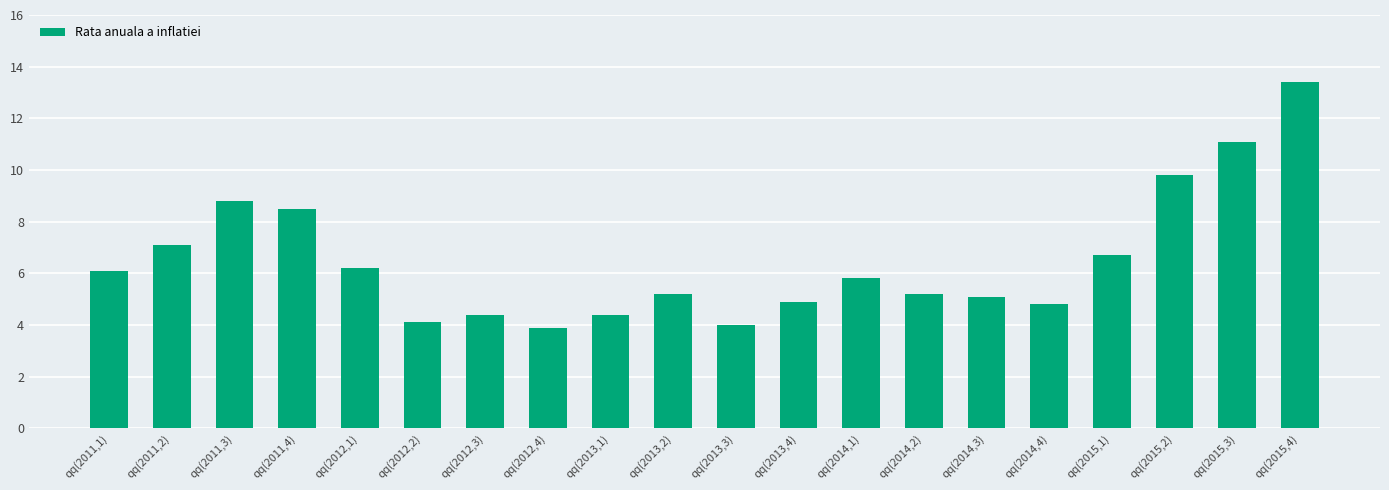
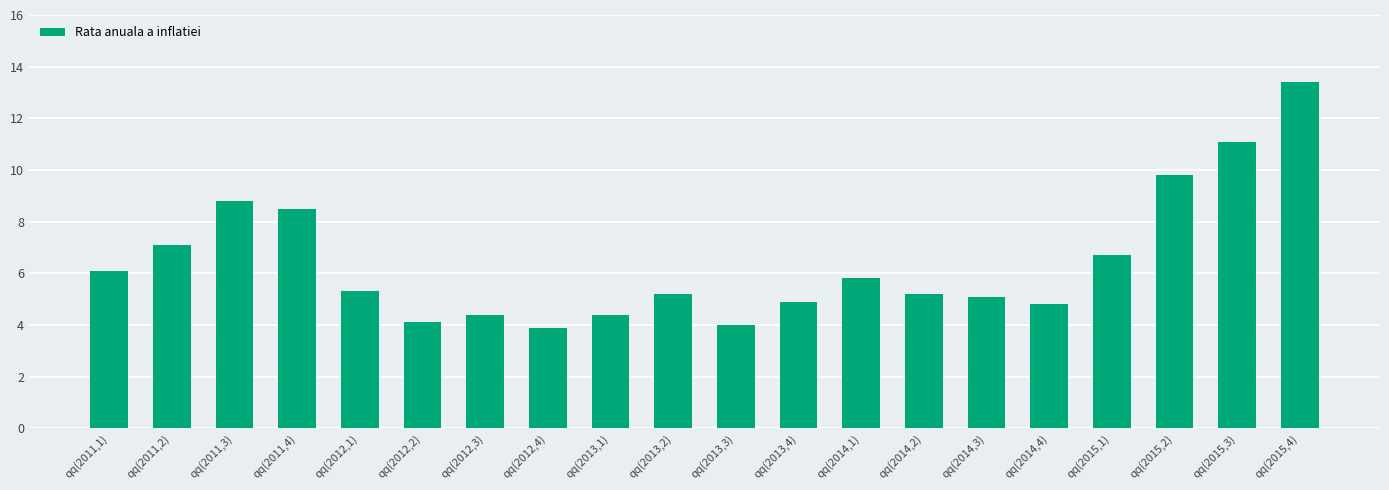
  {
    "qq(2011,1)": 6.1,
    "qq(2011,2)": 7.1,
    "qq(2011,3)": 8.8,
    "qq(2011,4)": 8.5,
-   "qq(2012,1)": 6.2,
+   "qq(2012,1)": 5.3,
    "qq(2012,2)": 4.1,
    "qq(2012,3)": 4.4,
    "qq(2012,4)": 3.9,
    "qq(2013,1)": 4.4,
    "qq(2013,2)": 5.2,
    "qq(2013,3)": 4.0,
    "qq(2013,4)": 4.9,
    "qq(2014,1)": 5.8,
    "qq(2014,2)": 5.2,
    "qq(2014,3)": 5.1,
    "qq(2014,4)": 4.8,
    "qq(2015,1)": 6.7,
    "qq(2015,2)": 9.8,
    "qq(2015,3)": 11.1,
    "qq(2015,4)": 13.4
  }
